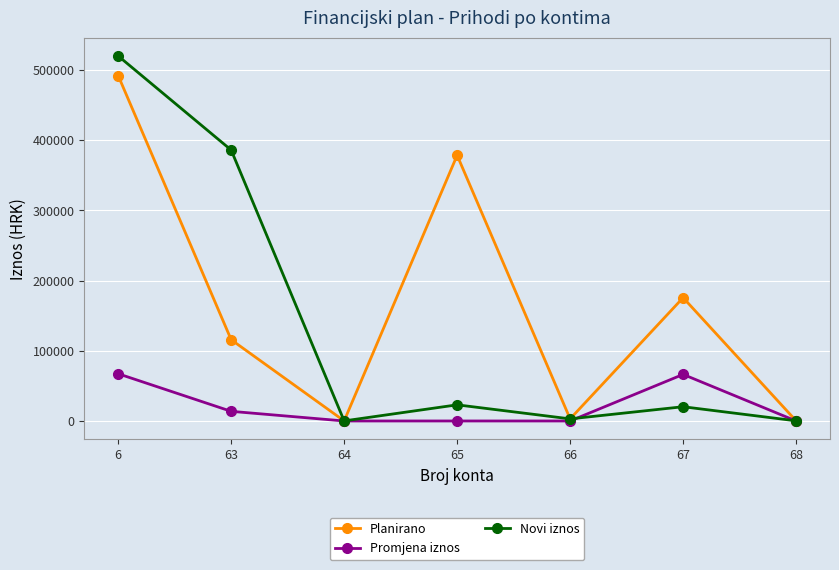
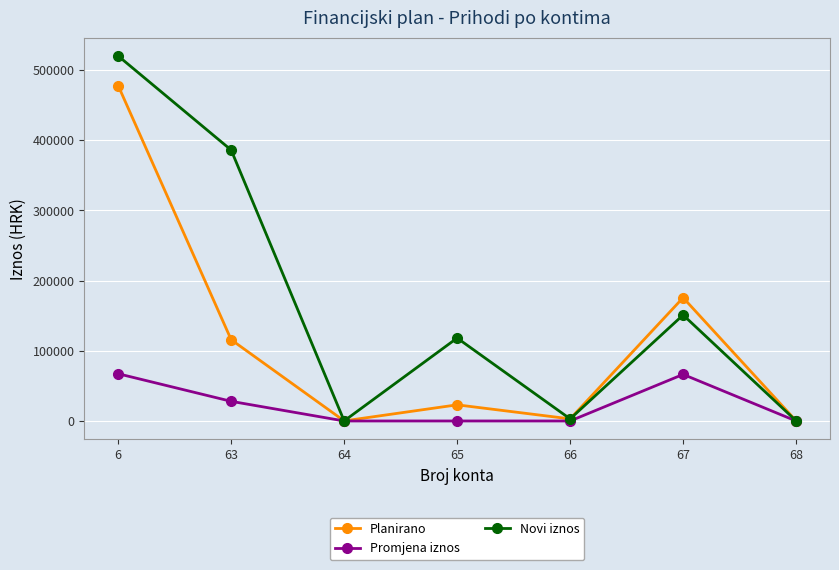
  {
    "Planirano": {
-     "6": 490000,
+     "6": 480000,
      "63": 120000,
-     "65": 380000,
+     "65": 20000,
      "67": 180000
    },
    "Promjena iznos": {
      "6": 70000,
-     "63": 10000,
+     "63": 30000,
      "65": 0,
      "67": 70000
    },
    "Novi iznos": {
      "6": 520000,
      "63": 390000,
-     "65": 20000,
-     "67": 20000
+     "65": 120000,
+     "67": 150000
    }
  }
